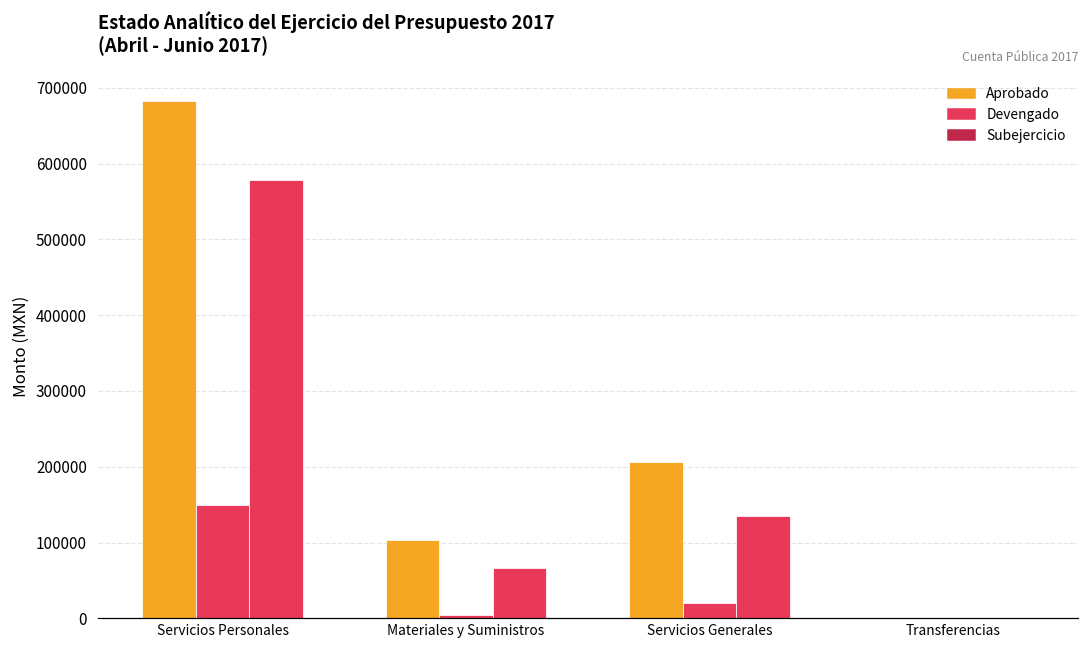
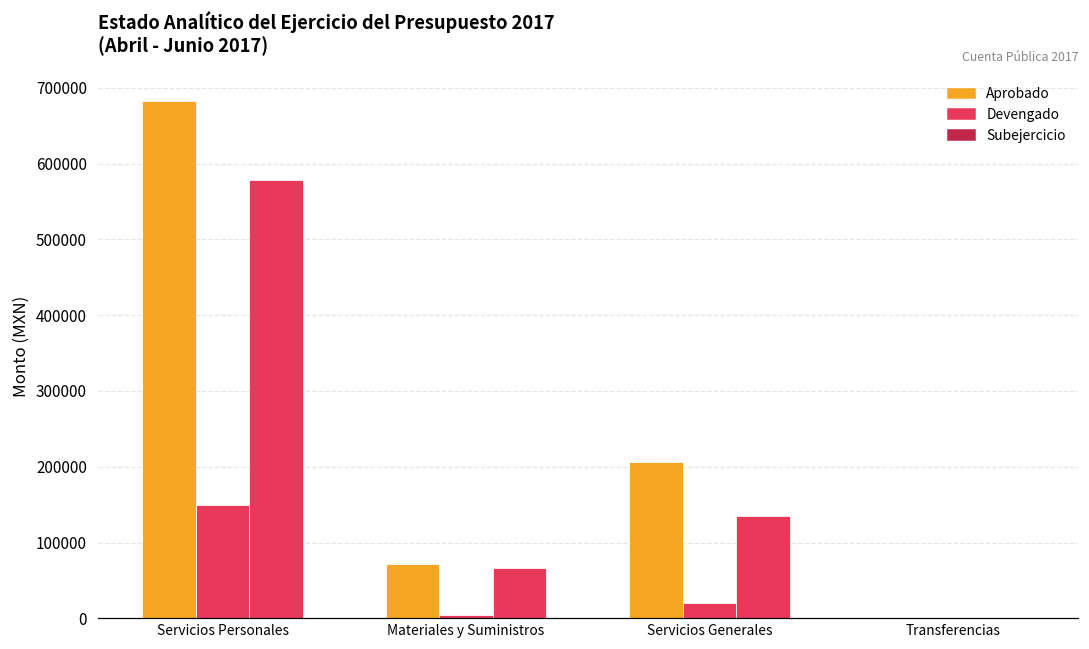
  {
    "Aprobado": {
      "Servicios Personales": 680000,
-     "Materiales y Suministros": 100000,
+     "Materiales y Suministros": 70000,
      "Servicios Generales": 210000,
      "Transferencias": 0
    }
  }
